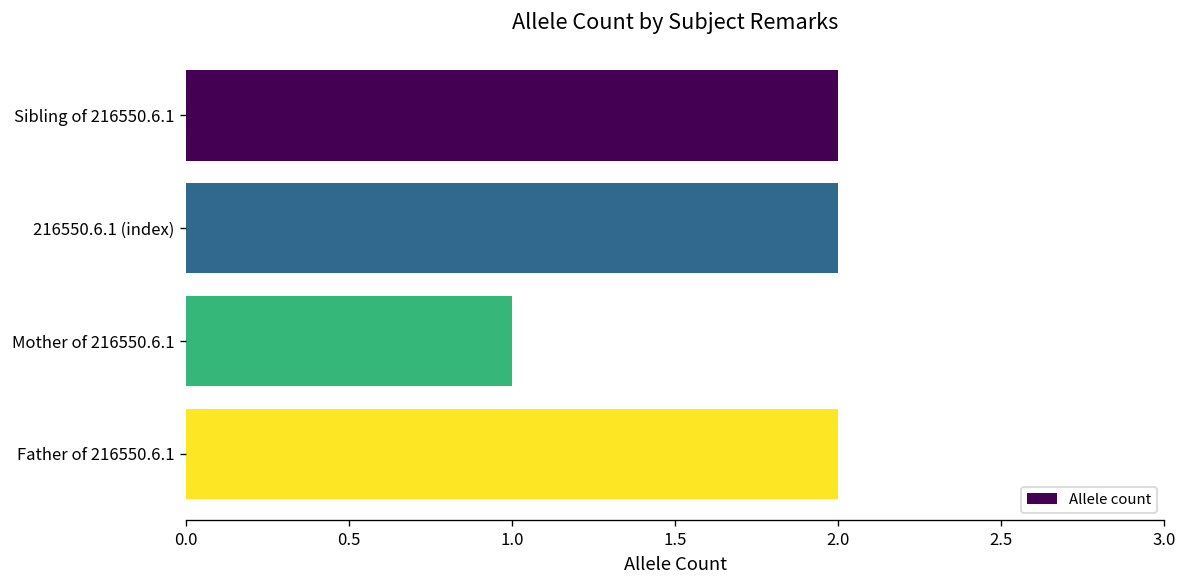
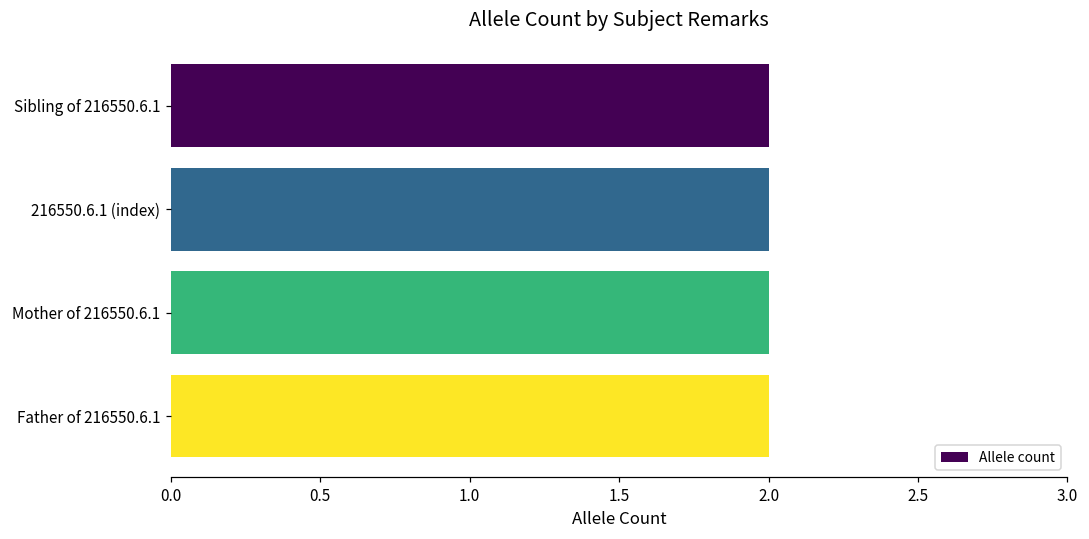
  {
    "Sibling of 216550.6.1": 2,
    "216550.6.1 (index)": 2,
-   "Mother of 216550.6.1": 1,
+   "Mother of 216550.6.1": 2,
    "Father of 216550.6.1": 2
  }
